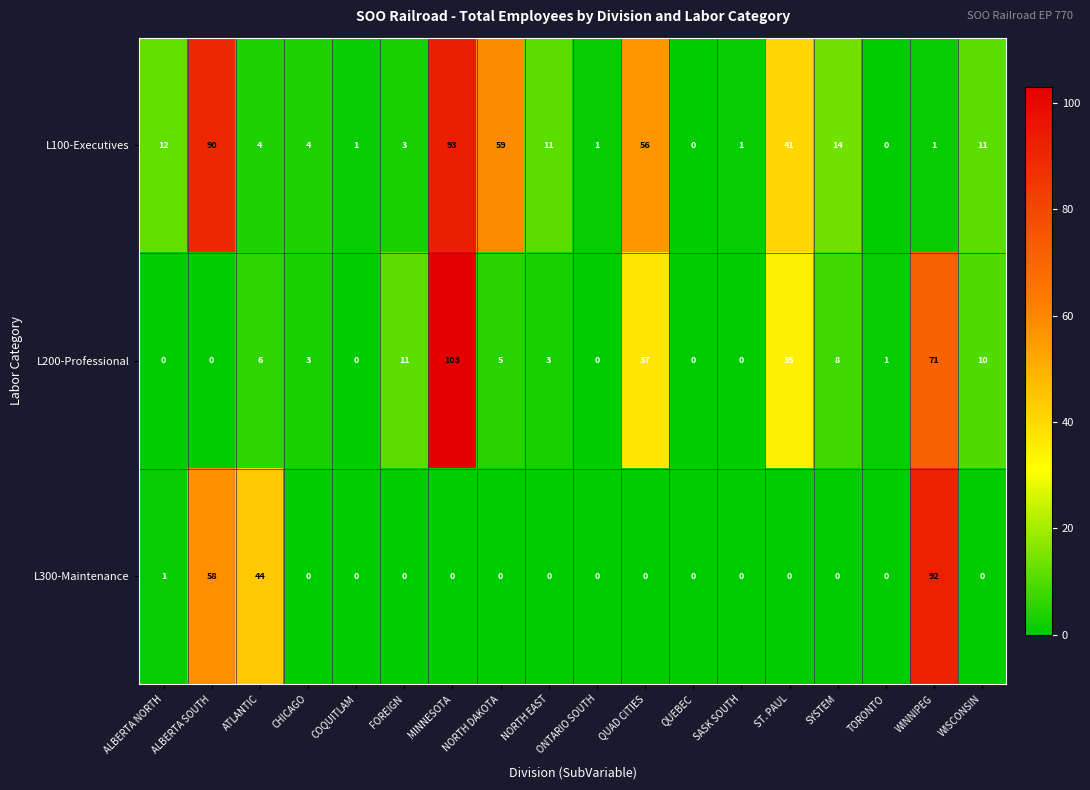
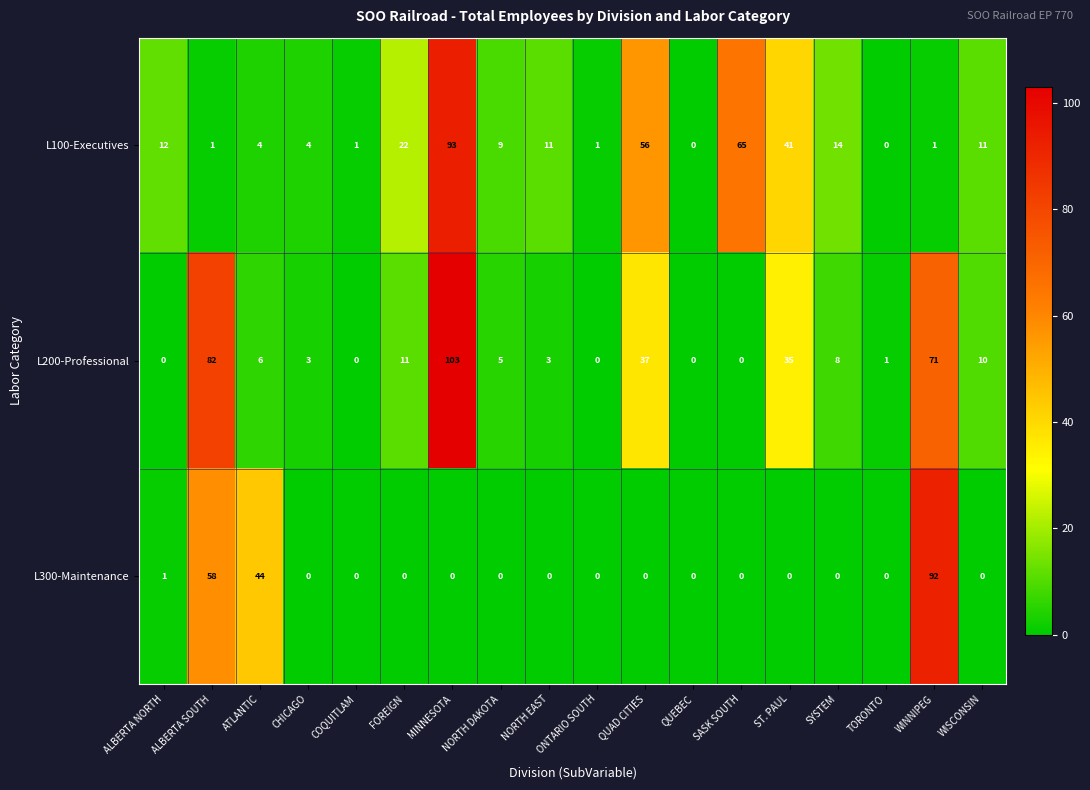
  {
    "L100-Executives": {
      "ALBERTA NORTH": 12,
-     "ALBERTA SOUTH": 90,
+     "ALBERTA SOUTH": 1,
      "ATLANTIC": 4,
      "CHICAGO": 4,
      "COQUITLAM": 1,
-     "FOREIGN": 3,
+     "FOREIGN": 22,
      "MINNESOTA": 93,
-     "NORTH DAKOTA": 59,
+     "NORTH DAKOTA": 9,
      "NORTH EAST": 11,
      "ONTARIO SOUTH": 1,
      "QUAD CITIES": 56,
      "QUEBEC": 0,
-     "SASK SOUTH": 1,
+     "SASK SOUTH": 65,
      "ST. PAUL": 41,
      "SYSTEM": 14,
      "TORONTO": 0,
      "WINNIPEG": 1,
      "WISCONSIN": 11
    },
    "L200-Professional": {
      "ALBERTA NORTH": 0,
-     "ALBERTA SOUTH": 0,
+     "ALBERTA SOUTH": 82,
      "ATLANTIC": 6,
      "CHICAGO": 3,
      "COQUITLAM": 0,
      "FOREIGN": 11,
      "MINNESOTA": 103,
      "NORTH DAKOTA": 5,
      "NORTH EAST": 3,
      "ONTARIO SOUTH": 0,
      "QUAD CITIES": 37,
      "QUEBEC": 0,
      "SASK SOUTH": 0,
      "ST. PAUL": 35,
      "SYSTEM": 8,
      "TORONTO": 1,
      "WINNIPEG": 71,
      "WISCONSIN": 10
    },
    "L300-Maintenance": {
      "ALBERTA NORTH": 1,
      "ALBERTA SOUTH": 58,
      "ATLANTIC": 44,
      "CHICAGO": 0,
      "COQUITLAM": 0,
      "FOREIGN": 0,
      "MINNESOTA": 0,
      "NORTH DAKOTA": 0,
      "NORTH EAST": 0,
      "ONTARIO SOUTH": 0,
      "QUAD CITIES": 0,
      "QUEBEC": 0,
      "SASK SOUTH": 0,
      "ST. PAUL": 0,
      "SYSTEM": 0,
      "TORONTO": 0,
      "WINNIPEG": 92,
      "WISCONSIN": 0
    }
  }
